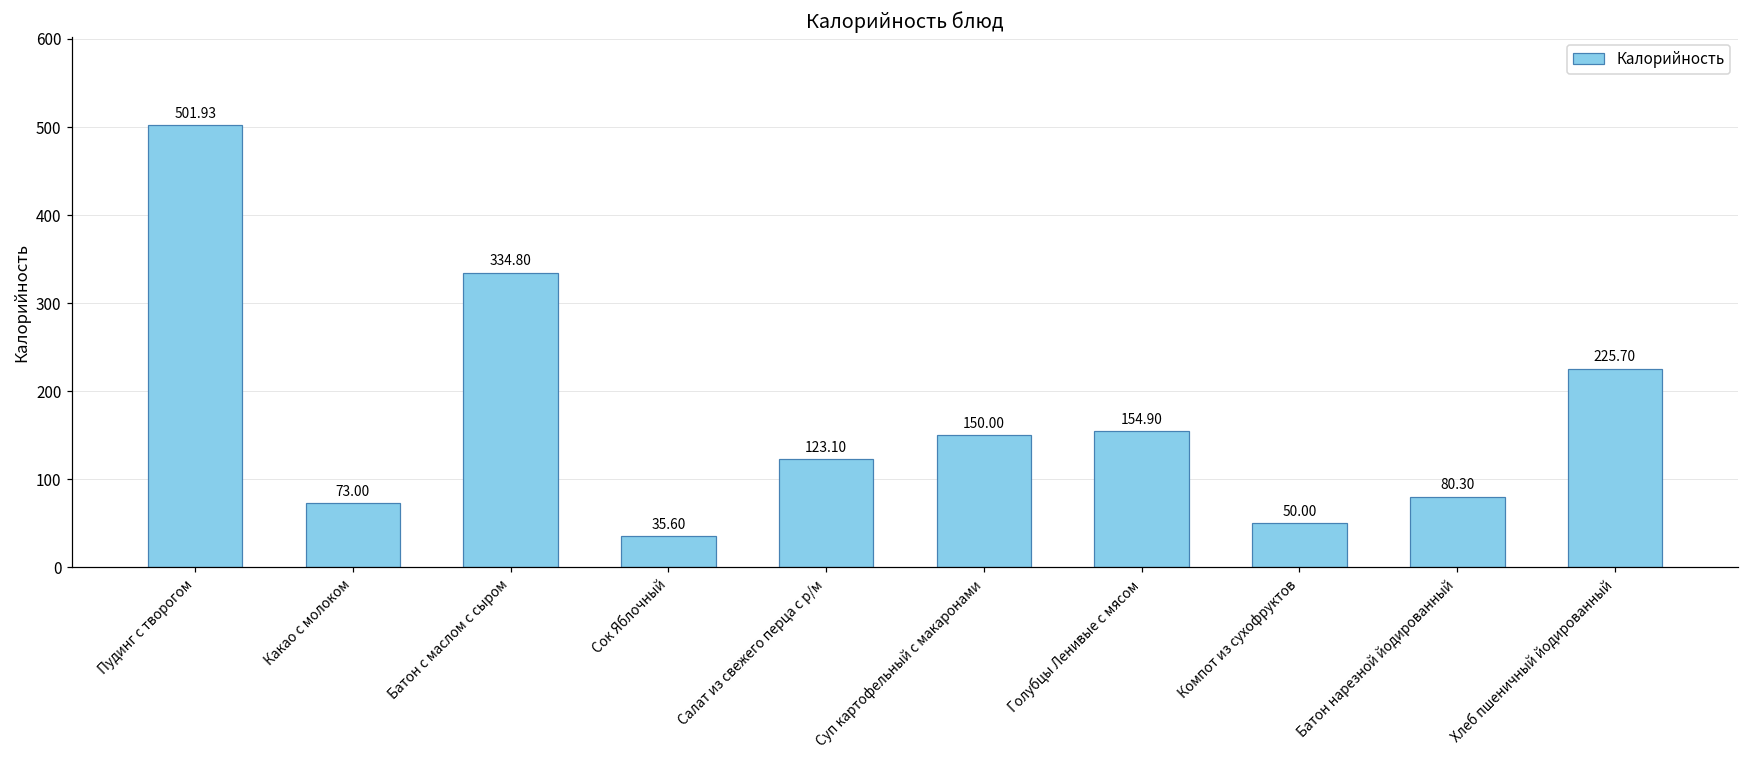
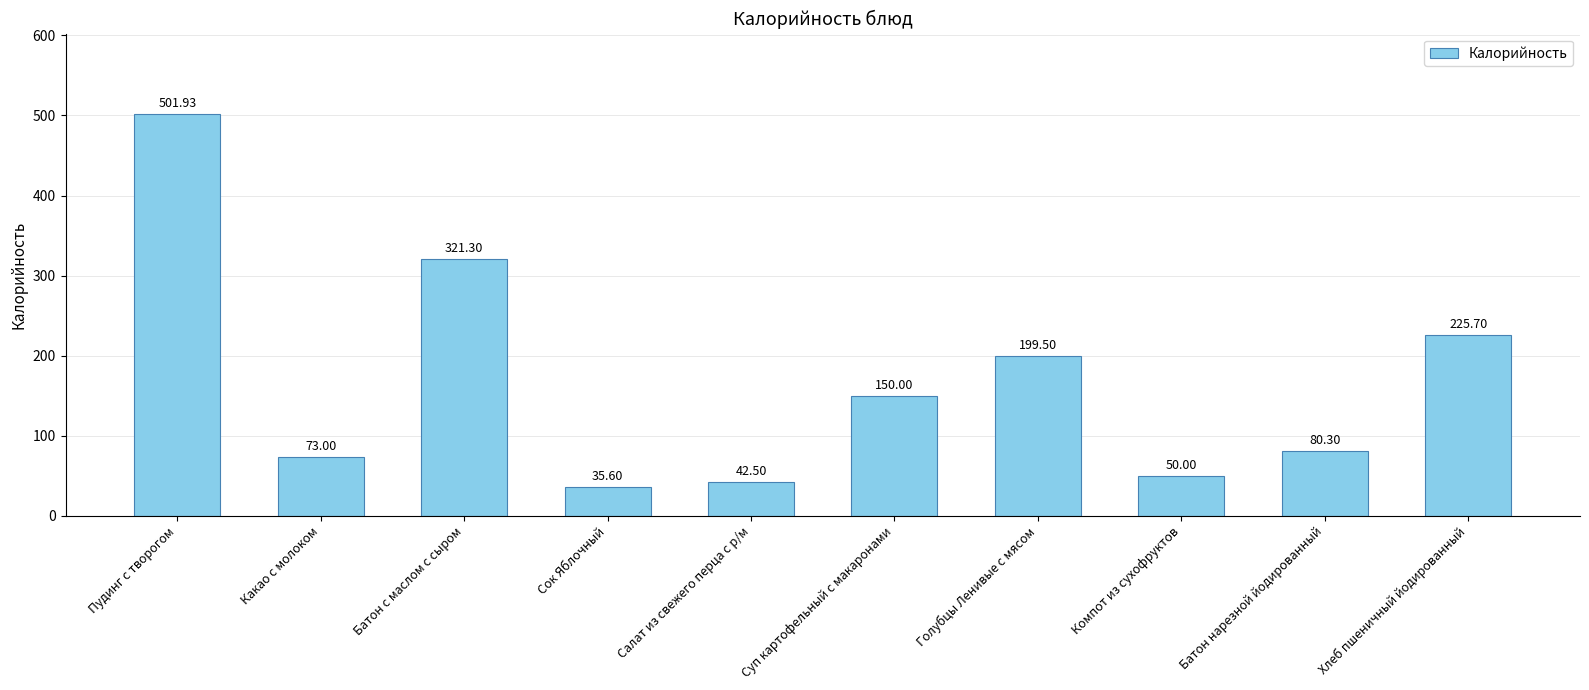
  {
    "Пудинг с творогом": 501.93,
    "Какао с молоком": 73.00,
-   "Батон с маслом с сыром": 334.80,
+   "Батон с маслом с сыром": 321.30,
    "Сок Яблочный": 35.60,
-   "Салат из свежего перца с р/м": 123.10,
+   "Салат из свежего перца с р/м": 42.50,
    "Суп картофельный с макаронами": 150.00,
-   "Голубцы Ленивые с мясом": 154.90,
+   "Голубцы Ленивые с мясом": 199.50,
    "Компот из сухофруктов": 50.00,
    "Батон нарезной йодированный": 80.30,
    "Хлеб пшеничный йодированный": 225.70
  }
